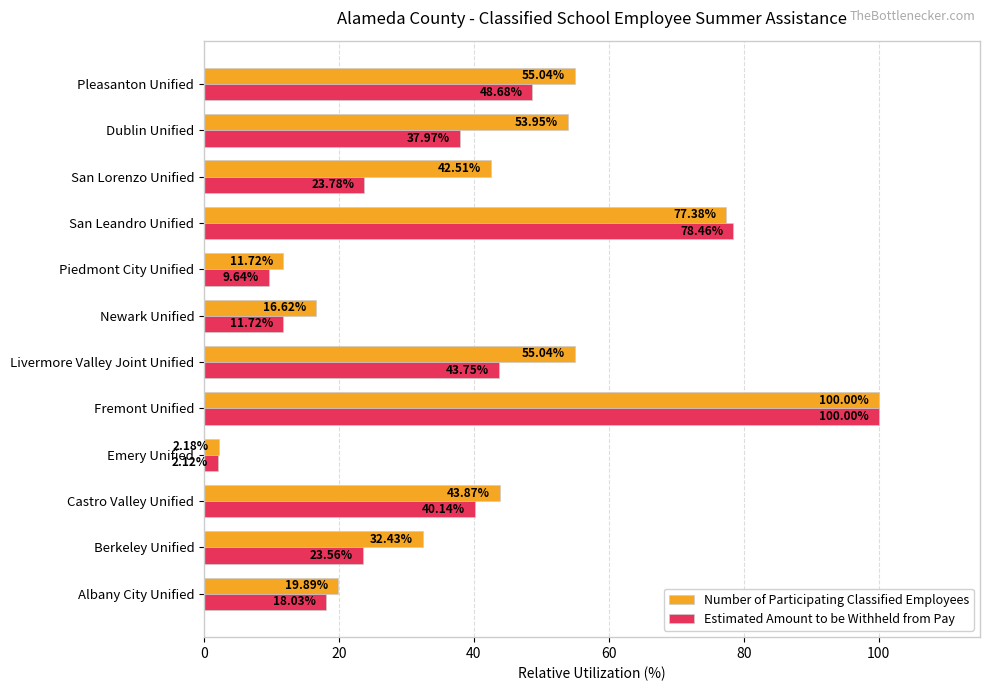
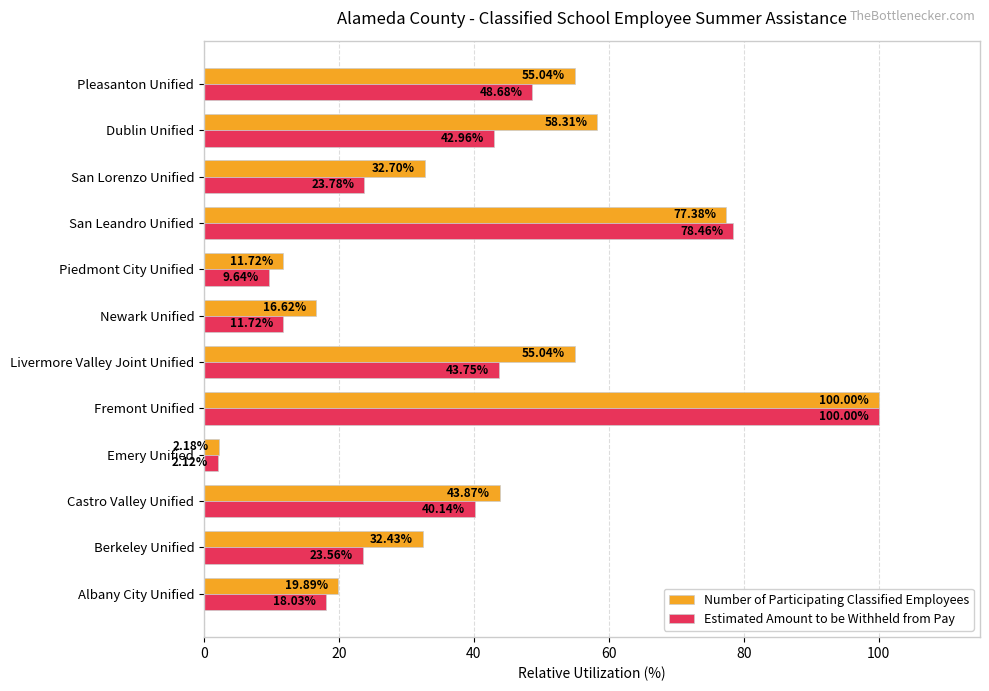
  {
    "Number of Participating Classified Employees": {
      "Pleasanton Unified": "55.04%",
-     "Dublin Unified": "53.95%",
-     "San Lorenzo Unified": "42.51%",
+     "Dublin Unified": "58.31%",
+     "San Lorenzo Unified": "32.70%",
      "San Leandro Unified": "77.38%",
      "Piedmont City Unified": "11.72%",
      "Newark Unified": "16.62%",
      "Livermore Valley Joint Unified": "55.04%",
      "Fremont Unified": "100.00%",
      "Emery Unified": "2.18%",
      "Castro Valley Unified": "43.87%",
      "Berkeley Unified": "32.43%",
      "Albany City Unified": "19.89%"
    },
    "Estimated Amount to be Withheld from Pay": {
      "Pleasanton Unified": "48.68%",
-     "Dublin Unified": "37.97%",
+     "Dublin Unified": "42.96%",
      "San Lorenzo Unified": "23.78%",
      "San Leandro Unified": "78.46%",
      "Piedmont City Unified": "9.64%",
      "Newark Unified": "11.72%",
      "Livermore Valley Joint Unified": "43.75%",
      "Fremont Unified": "100.00%",
      "Emery Unified": "2.12%",
      "Castro Valley Unified": "40.14%",
      "Berkeley Unified": "23.56%",
      "Albany City Unified": "18.03%"
    }
  }
